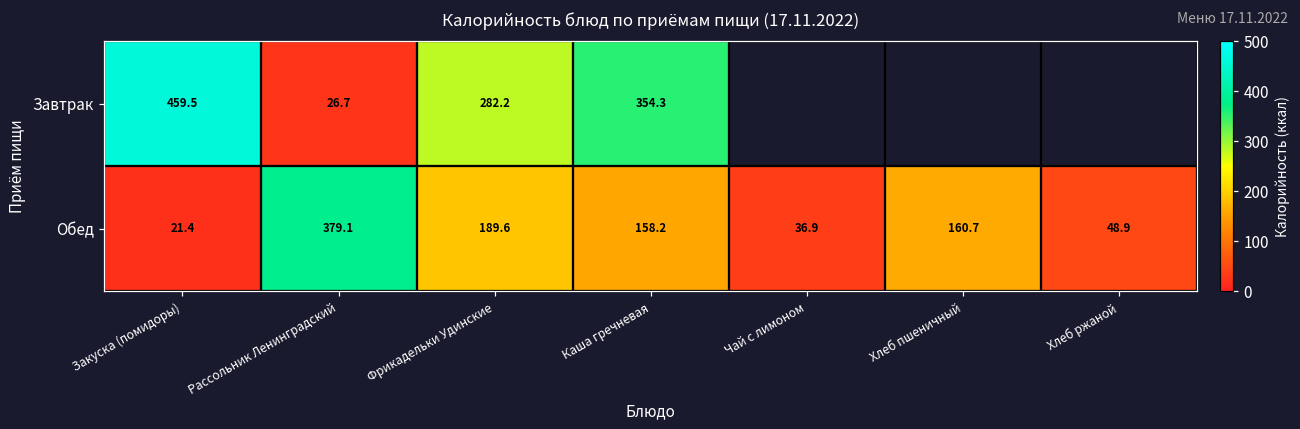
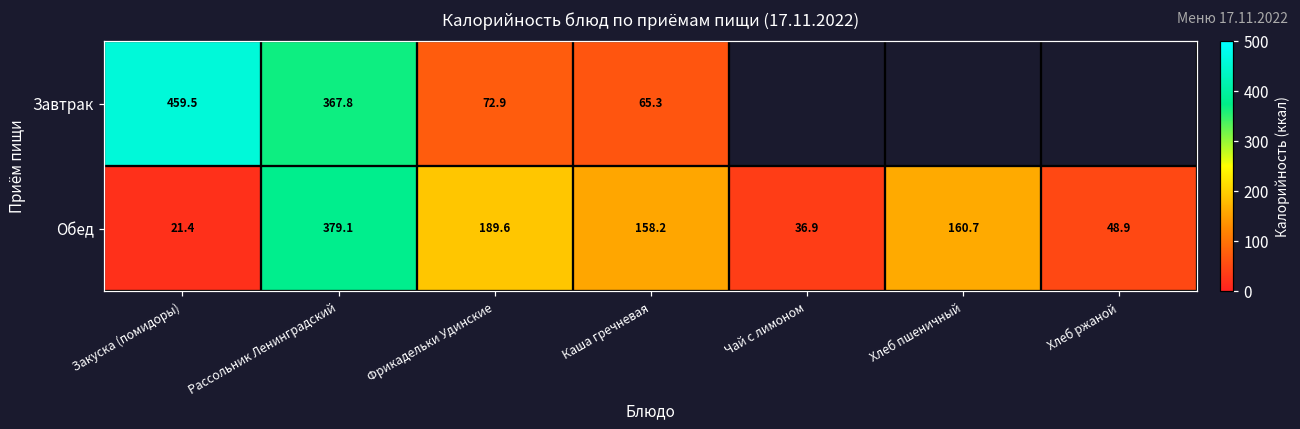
  {
    "Завтрак": {
      "Закуска (помидоры)": 459.5,
-     "Рассольник Ленинградский": 26.7,
-     "Фрикадельки Удинские": 282.2,
-     "Каша гречневая": 354.3
+     "Рассольник Ленинградский": 367.8,
+     "Фрикадельки Удинские": 72.9,
+     "Каша гречневая": 65.3
    },
    "Обед": {
      "Закуска (помидоры)": 21.4,
      "Рассольник Ленинградский": 379.1,
      "Фрикадельки Удинские": 189.6,
      "Каша гречневая": 158.2,
      "Чай с лимоном": 36.9,
      "Хлеб пшеничный": 160.7,
      "Хлеб ржаной": 48.9
    }
  }
